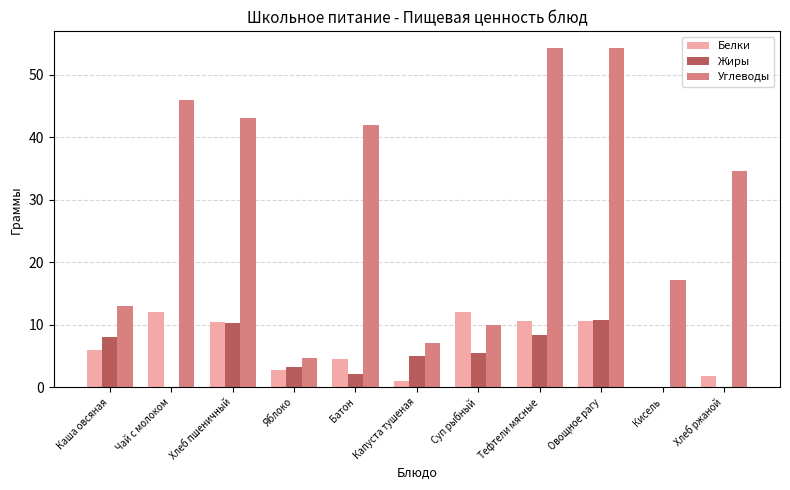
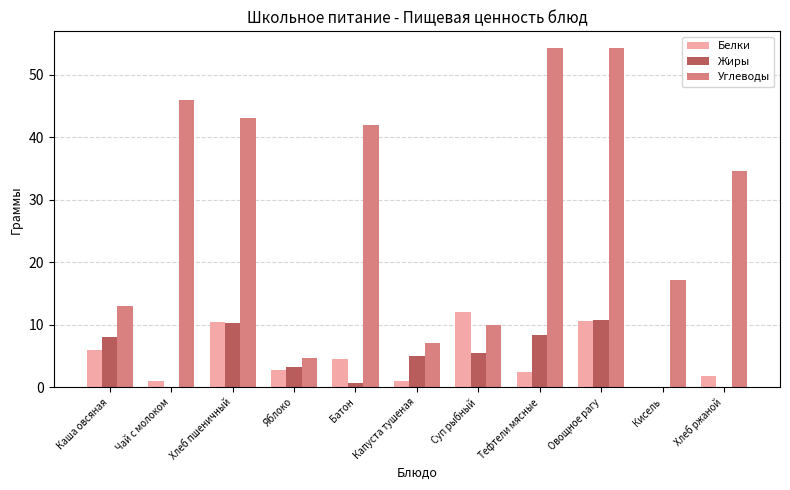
  {
    "Белки": {
      "Каша овсяная": 6,
-     "Чай с молоком": 12,
+     "Чай с молоком": 1,
      "Хлеб пшеничный": 10,
      "Яблоко": 3,
      "Батон": 4,
      "Капуста тушеная": 1,
      "Суп рыбный": 12,
-     "Тефтели мясные": 11,
+     "Тефтели мясные": 3,
      "Овощное рагу": 11,
      "Кисель": 0,
      "Хлеб ржаной": 2
    },
    "Жиры": {
      "Каша овсяная": 8,
      "Чай с молоком": 0,
      "Хлеб пшеничный": 10,
      "Яблоко": 3,
-     "Батон": 2,
+     "Батон": 1,
      "Капуста тушеная": 5,
      "Суп рыбный": 5,
      "Тефтели мясные": 8,
      "Овощное рагу": 11,
      "Кисель": 0
    },
    "Углеводы": {
      "Каша овсяная": 13,
      "Чай с молоком": 46,
      "Хлеб пшеничный": 43,
      "Яблоко": 5,
      "Батон": 42,
      "Капуста тушеная": 7,
      "Суп рыбный": 10,
      "Тефтели мясные": 54,
      "Овощное рагу": 54,
      "Кисель": 17,
      "Хлеб ржаной": 35
    }
  }
